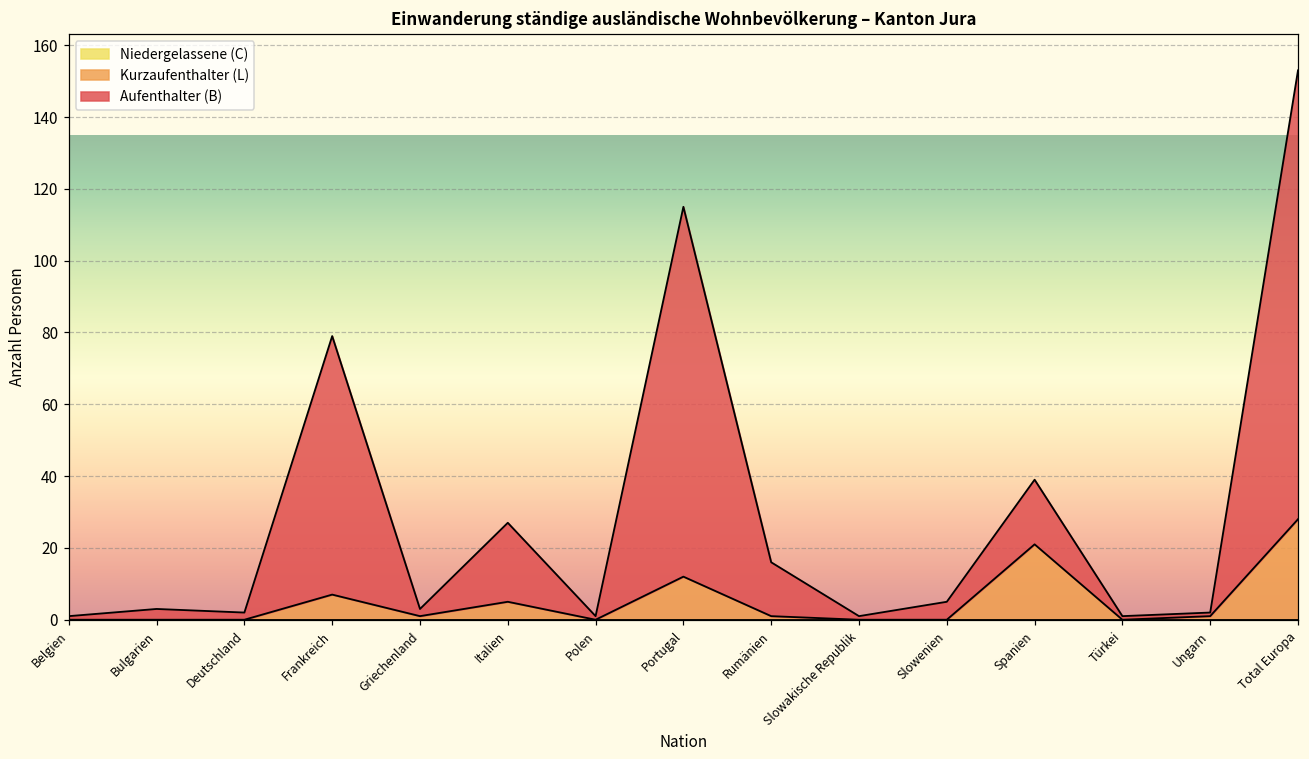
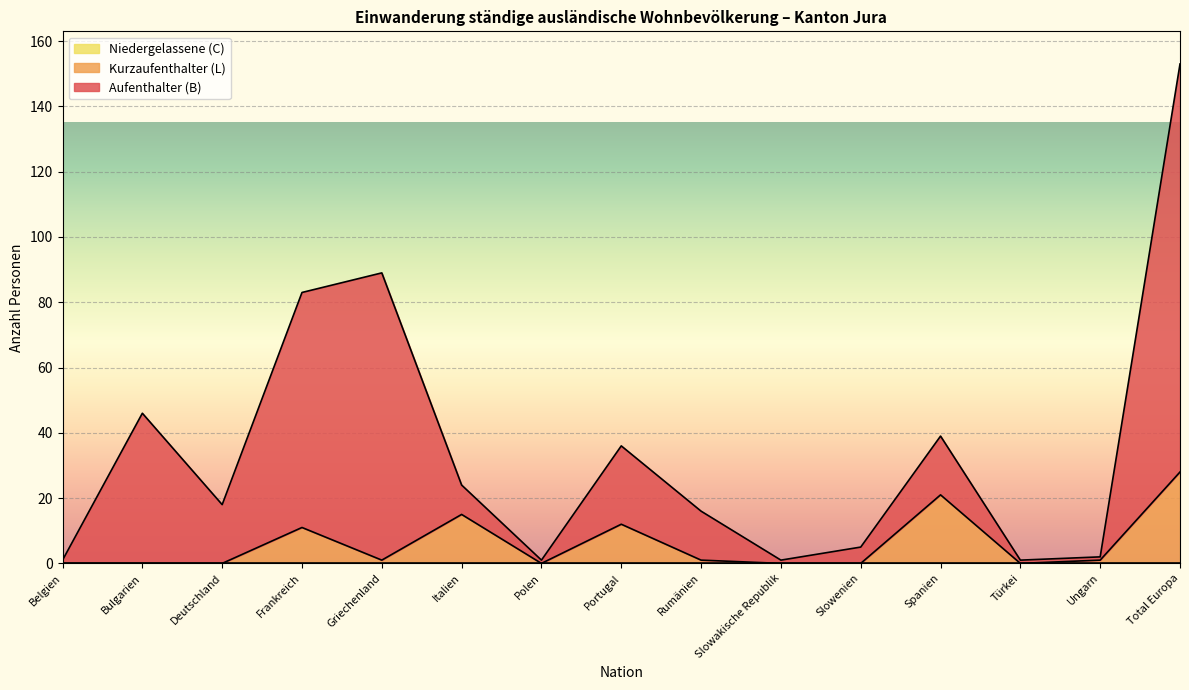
  {
    "Niedergelassene (C)": {
      "Frankreich": 0,
      "Griechenland": 0,
      "Italien": 0,
      "Portugal": 0,
      "Rumänien": 0,
      "Spanien": 0,
      "Ungarn": 0,
      "Total Europa": 0
    },
    "Kurzaufenthalter (L)": {
-     "Frankreich": 7,
+     "Frankreich": 11,
      "Griechenland": 1,
-     "Italien": 5,
+     "Italien": 15,
      "Portugal": 12,
      "Rumänien": 1,
      "Spanien": 21,
      "Ungarn": 1,
      "Total Europa": 28
    },
    "Aufenthalter (B)": {
      "Belgien": 1,
-     "Bulgarien": 3,
-     "Deutschland": 2,
+     "Bulgarien": 46,
+     "Deutschland": 18,
      "Frankreich": 72,
-     "Griechenland": 2,
-     "Italien": 22,
+     "Griechenland": 88,
+     "Italien": 9,
      "Polen": 1,
-     "Portugal": 103,
+     "Portugal": 24,
      "Rumänien": 15,
      "Slowakische Republik": 1,
      "Slowenien": 5,
      "Spanien": 18,
      "Türkei": 1,
      "Ungarn": 1,
      "Total Europa": 125
    }
  }
